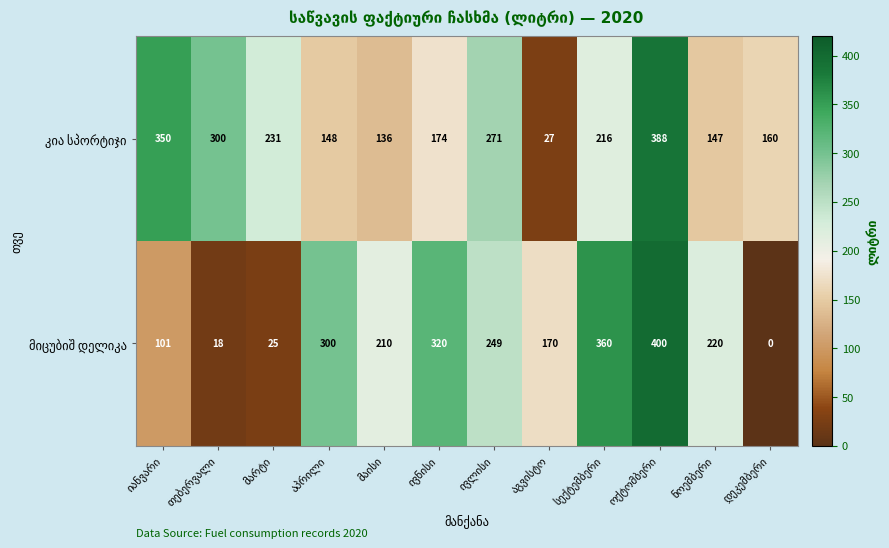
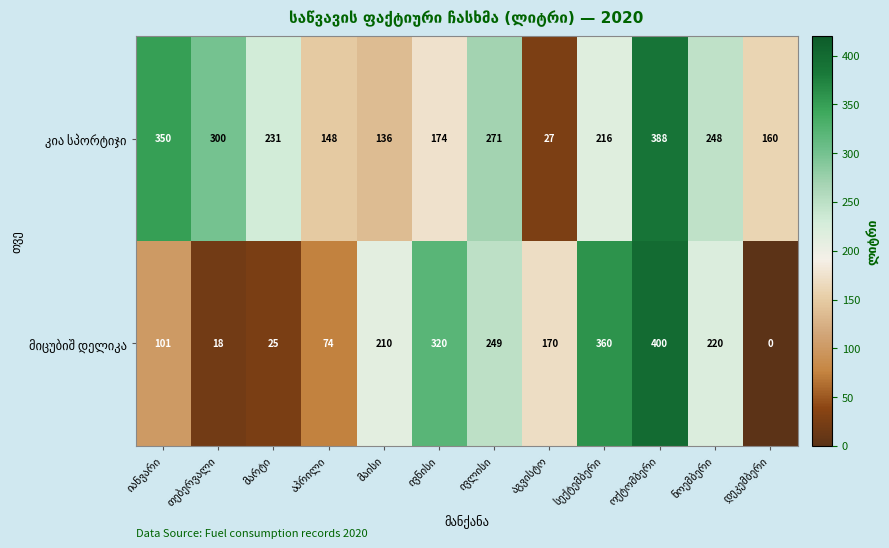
  {
    "კია სპორტიჯი": {
      "იანვარი": 350,
      "თებერვალი": 300,
      "მარტი": 231,
      "აპრილი": 148,
      "მაისი": 136,
      "ივნისი": 174,
      "ივლისი": 271,
      "აგვისტო": 27,
      "სექტემბერი": 216,
      "ოქტომბერი": 388,
-     "ნოემბერი": 147,
+     "ნოემბერი": 248,
      "დეკემბერი": 160
    },
    "მიცუბიშ დელიკა": {
      "იანვარი": 101,
      "თებერვალი": 18,
      "მარტი": 25,
-     "აპრილი": 300,
+     "აპრილი": 74,
      "მაისი": 210,
      "ივნისი": 320,
      "ივლისი": 249,
      "აგვისტო": 170,
      "სექტემბერი": 360,
      "ოქტომბერი": 400,
      "ნოემბერი": 220,
      "დეკემბერი": 0
    }
  }
